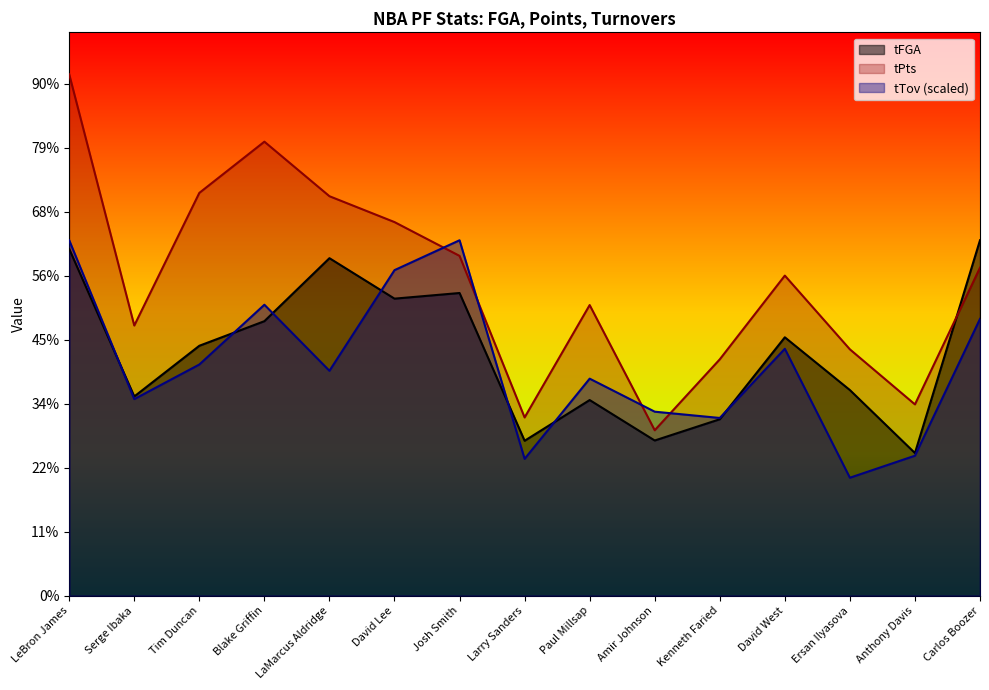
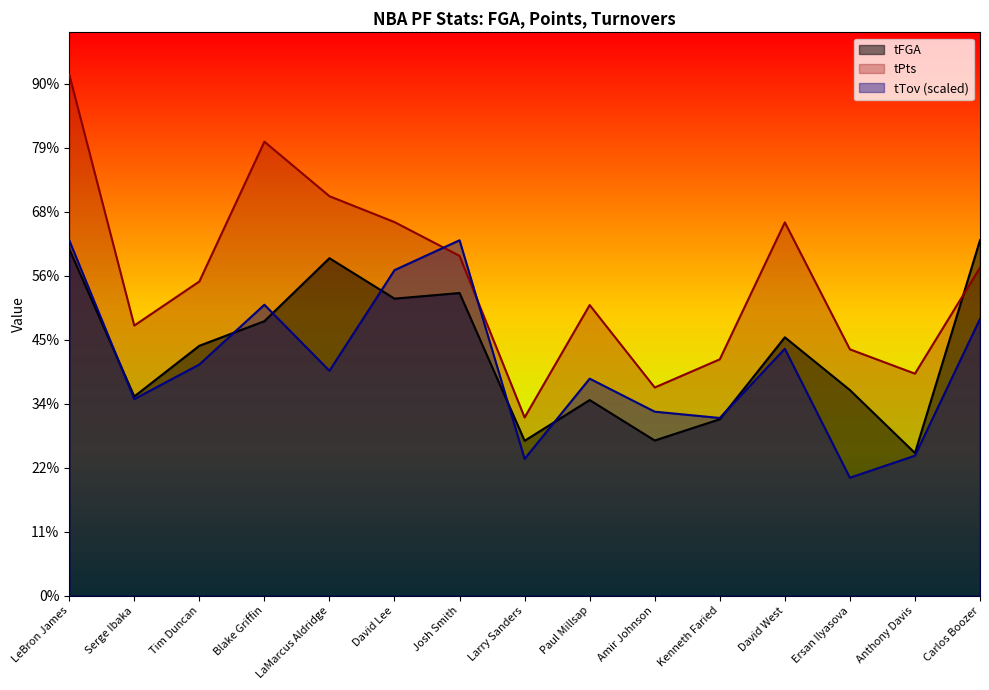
  {
    "tFGA": {
      "LeBron James": "61%",
      "Serge Ibaka": "35%",
      "Tim Duncan": "44%",
      "Blake Griffin": "48%",
      "LaMarcus Aldridge": "59%",
      "David Lee": "52%",
      "Josh Smith": "53%",
      "Larry Sanders": "27%",
      "Paul Millsap": "34%",
      "Amir Johnson": "27%",
      "David West": "45%",
      "Ersan Ilyasova": "36%",
      "Anthony Davis": "25%",
      "Carlos Boozer": "62%"
    },
    "tPts": {
      "LeBron James": "92%",
      "Serge Ibaka": "47%",
-     "Tim Duncan": "71%",
+     "Tim Duncan": "55%",
      "Blake Griffin": "80%",
      "LaMarcus Aldridge": "70%",
      "David Lee": "66%",
      "Josh Smith": "60%",
      "Larry Sanders": "31%",
      "Paul Millsap": "51%",
-     "Amir Johnson": "29%",
+     "Amir Johnson": "37%",
      "Kenneth Faried": "42%",
-     "David West": "56%",
+     "David West": "66%",
      "Ersan Ilyasova": "43%",
-     "Anthony Davis": "34%",
+     "Anthony Davis": "39%",
      "Carlos Boozer": "58%"
    },
    "tTov (scaled)": {
      "LeBron James": "62%",
      "Serge Ibaka": "35%",
      "Tim Duncan": "41%",
      "Blake Griffin": "51%",
      "LaMarcus Aldridge": "40%",
      "David Lee": "57%",
      "Josh Smith": "62%",
      "Larry Sanders": "24%",
      "Paul Millsap": "38%",
      "Amir Johnson": "32%",
      "David West": "43%",
      "Ersan Ilyasova": "21%",
      "Anthony Davis": "25%",
      "Carlos Boozer": "49%"
    }
  }
